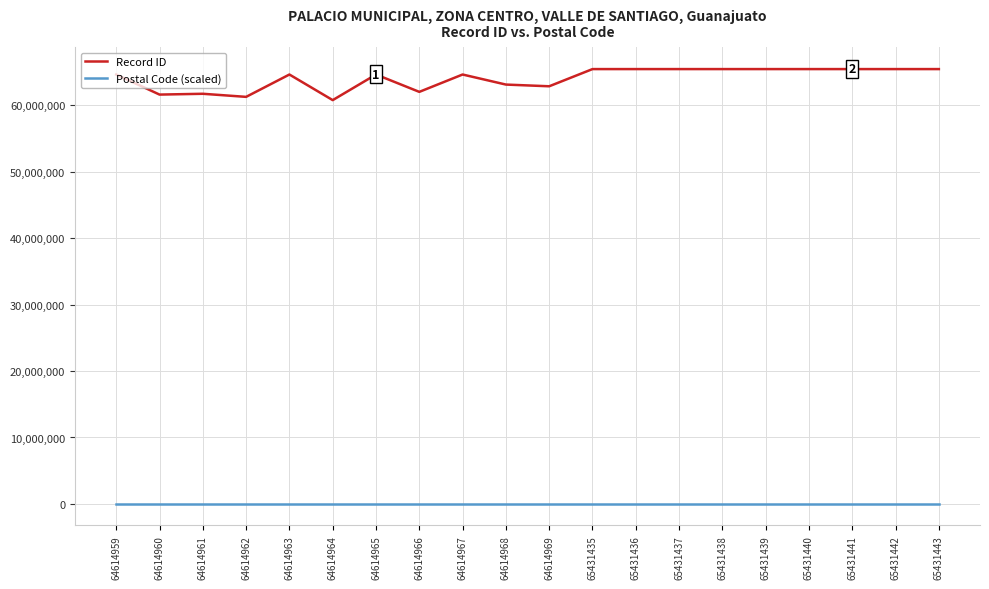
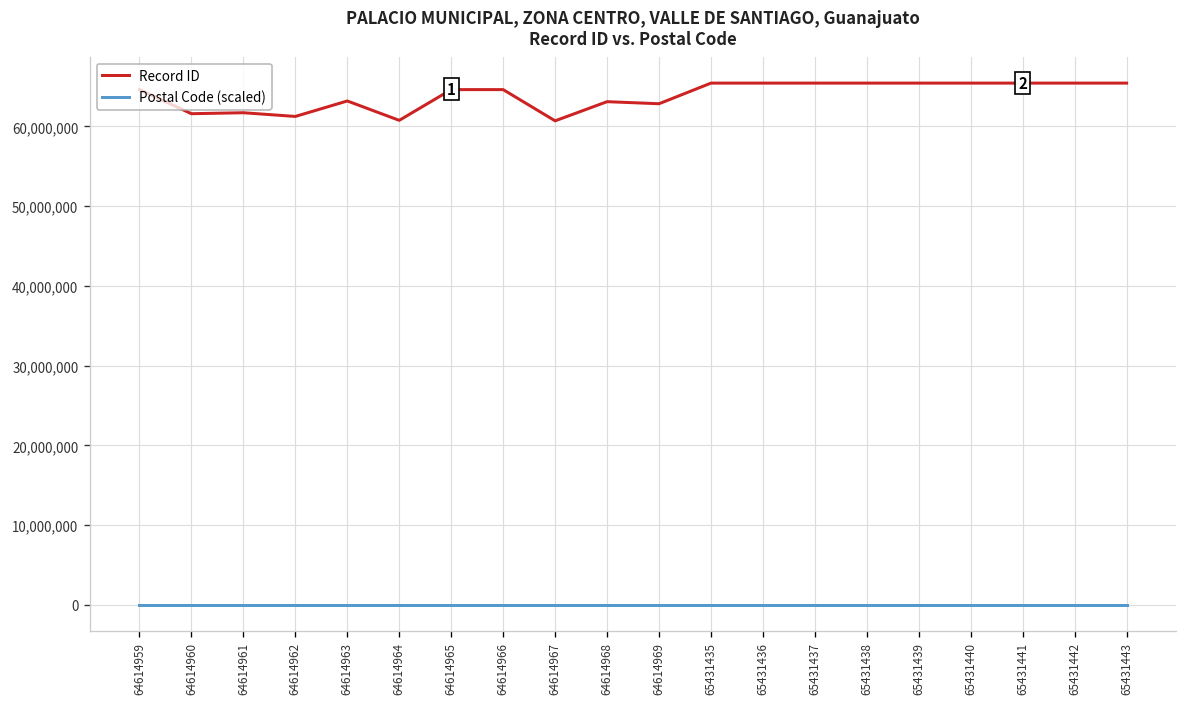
  {
    "Record ID": {
      "64614960": "62,000,000",
      "64614961": "62,000,000",
      "64614962": "61,000,000",
-     "64614963": "65,000,000",
+     "64614963": "63,000,000",
      "64614964": "61,000,000",
-     "64614966": "62,000,000",
-     "64614967": "65,000,000",
+     "64614966": "65,000,000",
+     "64614967": "61,000,000",
      "64614968": "63,000,000",
      "64614969": "63,000,000",
      "65431435": "65,000,000",
      "65431436": "65,000,000",
      "65431437": "65,000,000",
      "65431438": "65,000,000",
      "65431439": "65,000,000",
      "65431440": "65,000,000",
      "65431442": "65,000,000",
      "65431443": "65,000,000"
    },
    "Postal Code (scaled)": {
      "64614959": "0",
      "64614960": "0",
      "64614961": "0",
      "64614962": "0",
      "64614963": "0",
      "64614964": "0",
      "64614965": "0",
      "64614966": "0",
      "64614967": "0",
      "64614968": "0",
      "64614969": "0",
      "65431435": "0",
      "65431436": "0",
      "65431437": "0",
      "65431438": "0",
      "65431439": "0",
      "65431440": "0",
      "65431441": "0",
      "65431442": "0",
      "65431443": "0"
    }
  }
